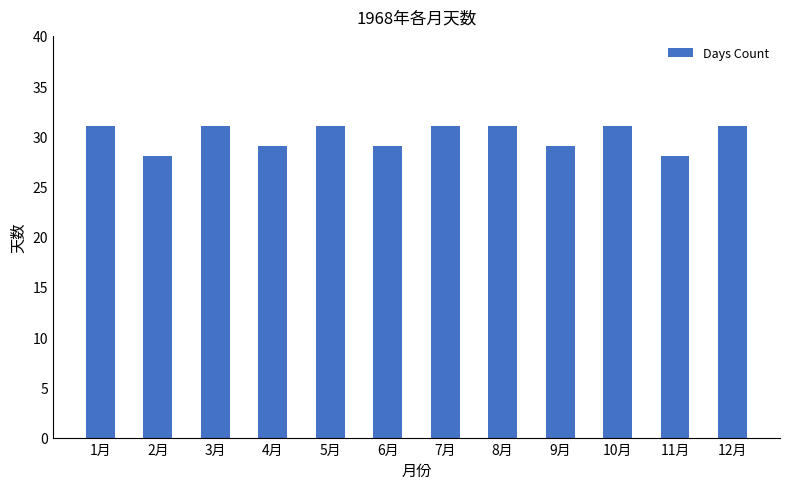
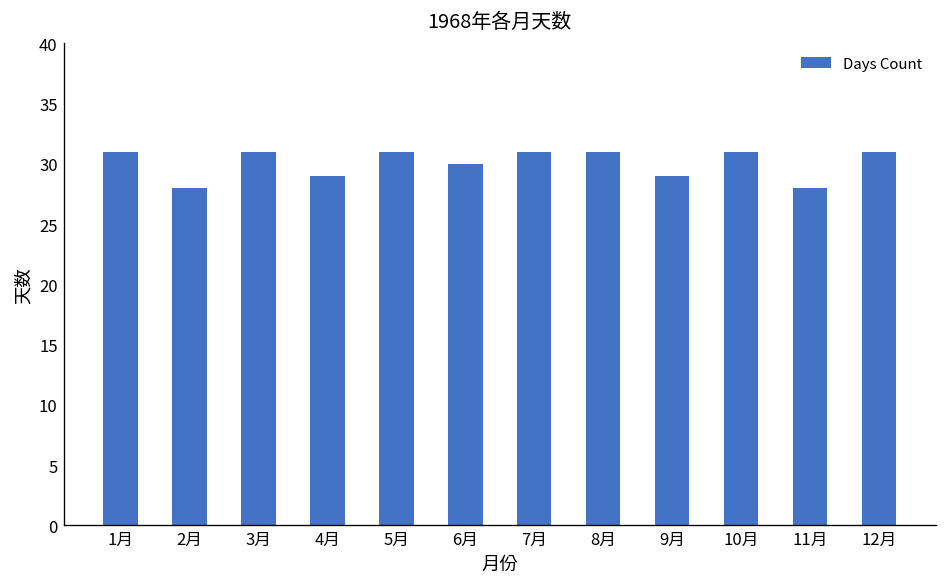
  {
    "1月": 31,
    "2月": 28,
    "3月": 31,
    "4月": 29,
    "5月": 31,
-   "6月": 29,
+   "6月": 30,
    "7月": 31,
    "8月": 31,
    "9月": 29,
    "10月": 31,
    "11月": 28,
    "12月": 31
  }
